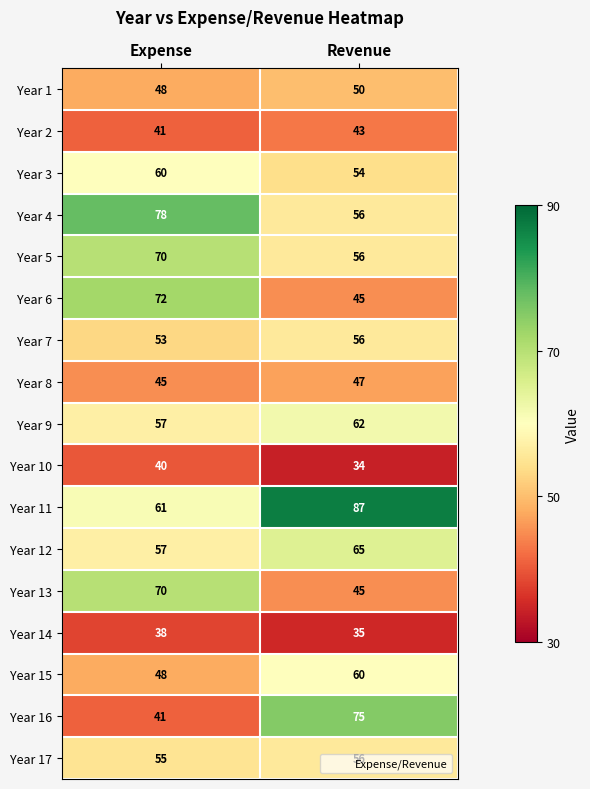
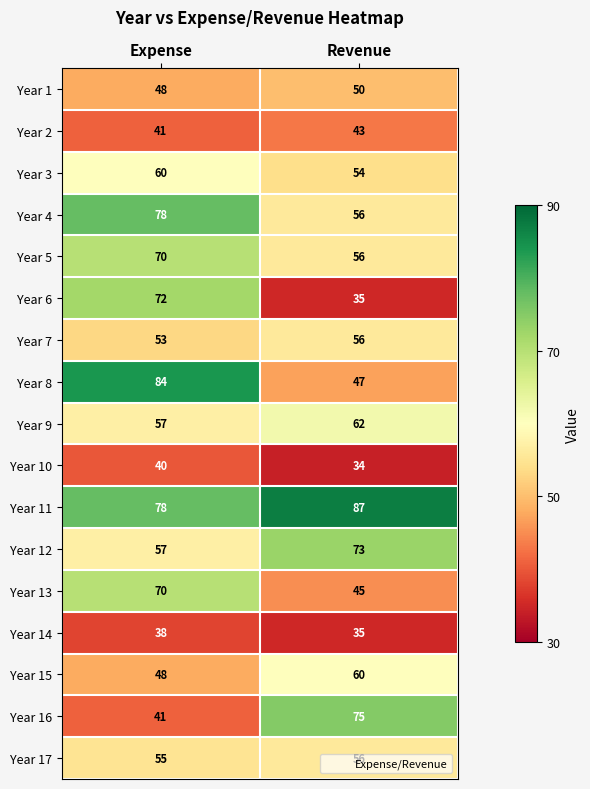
  {
    "Year 1": {
      "Expense": 48,
      "Revenue": 50
    },
    "Year 2": {
      "Expense": 41,
      "Revenue": 43
    },
    "Year 3": {
      "Expense": 60,
      "Revenue": 54
    },
    "Year 4": {
      "Expense": 78,
      "Revenue": 56
    },
    "Year 5": {
      "Expense": 70,
      "Revenue": 56
    },
    "Year 6": {
      "Expense": 72,
-     "Revenue": 45
+     "Revenue": 35
    },
    "Year 7": {
      "Expense": 53,
      "Revenue": 56
    },
    "Year 8": {
-     "Expense": 45,
+     "Expense": 84,
      "Revenue": 47
    },
    "Year 9": {
      "Expense": 57,
      "Revenue": 62
    },
    "Year 10": {
      "Expense": 40,
      "Revenue": 34
    },
    "Year 11": {
-     "Expense": 61,
+     "Expense": 78,
      "Revenue": 87
    },
    "Year 12": {
      "Expense": 57,
-     "Revenue": 65
+     "Revenue": 73
    },
    "Year 13": {
      "Expense": 70,
      "Revenue": 45
    },
    "Year 14": {
      "Expense": 38,
      "Revenue": 35
    },
    "Year 15": {
      "Expense": 48,
      "Revenue": 60
    },
    "Year 16": {
      "Expense": 41,
      "Revenue": 75
    },
    "Year 17": {
      "Expense": 55
    }
  }
